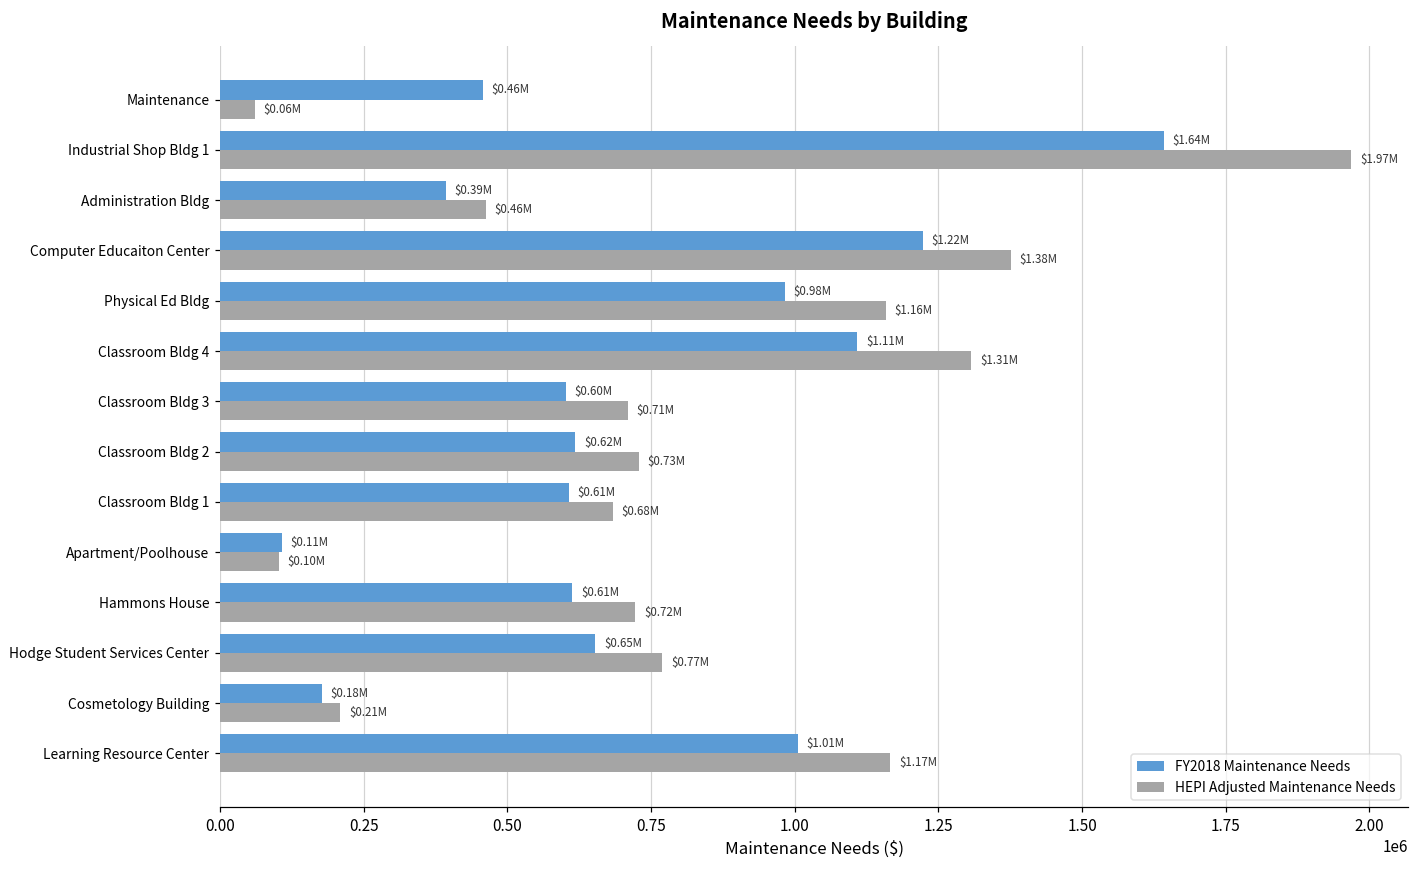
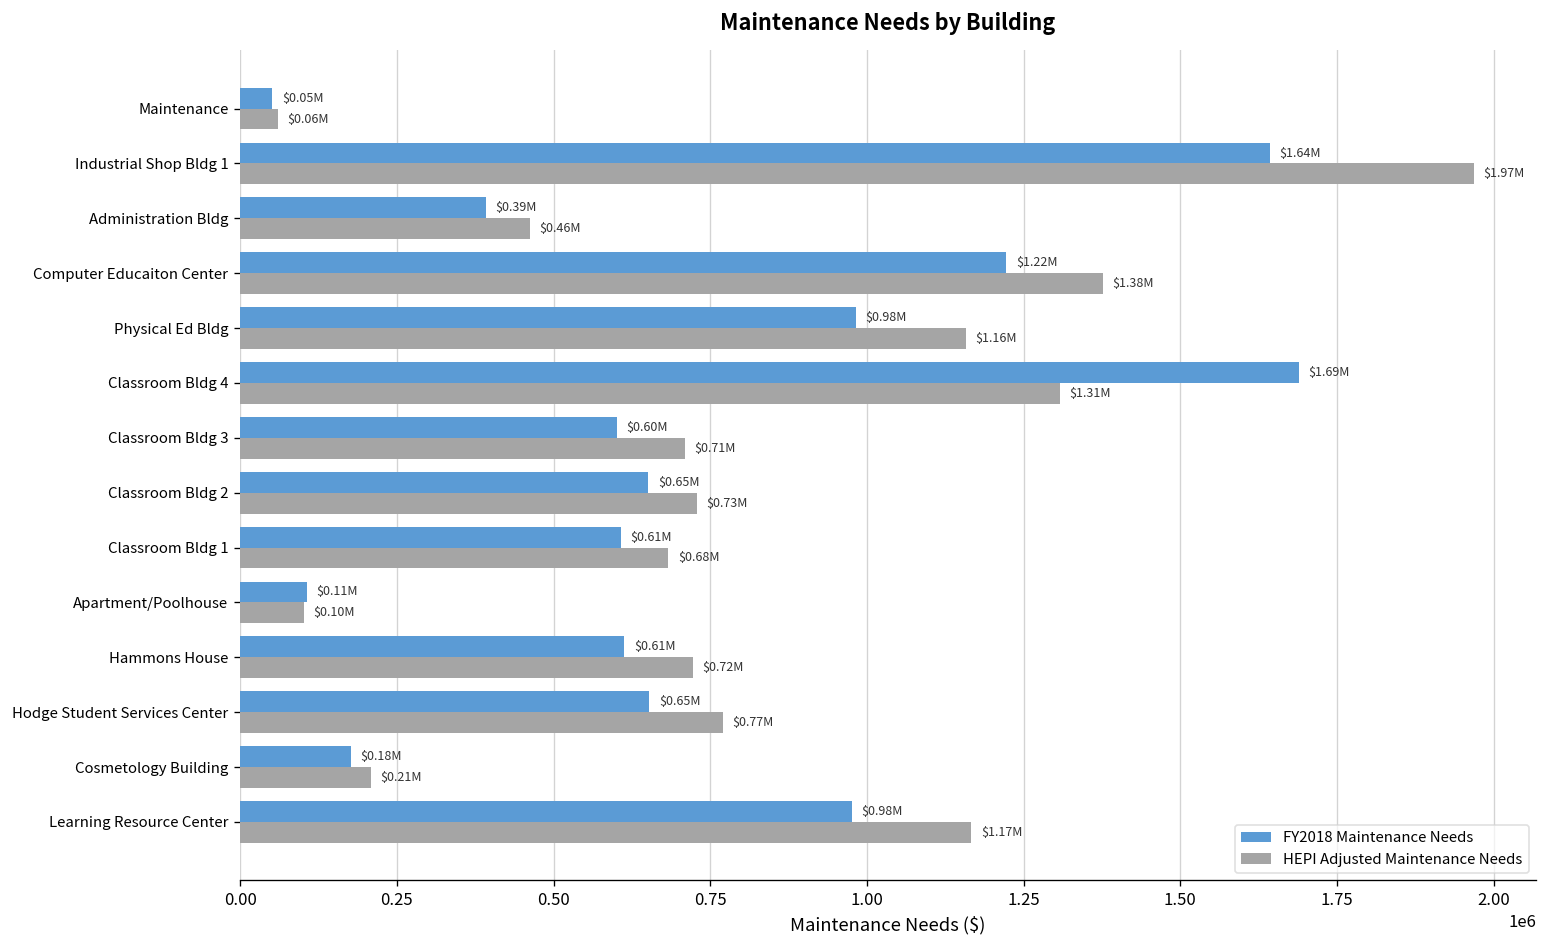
  {
    "FY2018 Maintenance Needs": {
-     "Maintenance": "$0.46M",
+     "Maintenance": "$0.05M",
      "Industrial Shop Bldg 1": "$1.64M",
      "Administration Bldg": "$0.39M",
      "Computer Educaiton Center": "$1.22M",
      "Physical Ed Bldg": "$0.98M",
-     "Classroom Bldg 4": "$1.11M",
+     "Classroom Bldg 4": "$1.69M",
      "Classroom Bldg 3": "$0.60M",
-     "Classroom Bldg 2": "$0.62M",
+     "Classroom Bldg 2": "$0.65M",
      "Classroom Bldg 1": "$0.61M",
      "Apartment/Poolhouse": "$0.11M",
      "Hammons House": "$0.61M",
      "Hodge Student Services Center": "$0.65M",
      "Cosmetology Building": "$0.18M",
-     "Learning Resource Center": "$1.01M"
+     "Learning Resource Center": "$0.98M"
    },
    "HEPI Adjusted Maintenance Needs": {
      "Maintenance": "$0.06M",
      "Industrial Shop Bldg 1": "$1.97M",
      "Administration Bldg": "$0.46M",
      "Computer Educaiton Center": "$1.38M",
      "Physical Ed Bldg": "$1.16M",
      "Classroom Bldg 4": "$1.31M",
      "Classroom Bldg 3": "$0.71M",
      "Classroom Bldg 2": "$0.73M",
      "Classroom Bldg 1": "$0.68M",
      "Apartment/Poolhouse": "$0.10M",
      "Hammons House": "$0.72M",
      "Hodge Student Services Center": "$0.77M",
      "Cosmetology Building": "$0.21M",
      "Learning Resource Center": "$1.17M"
    }
  }
